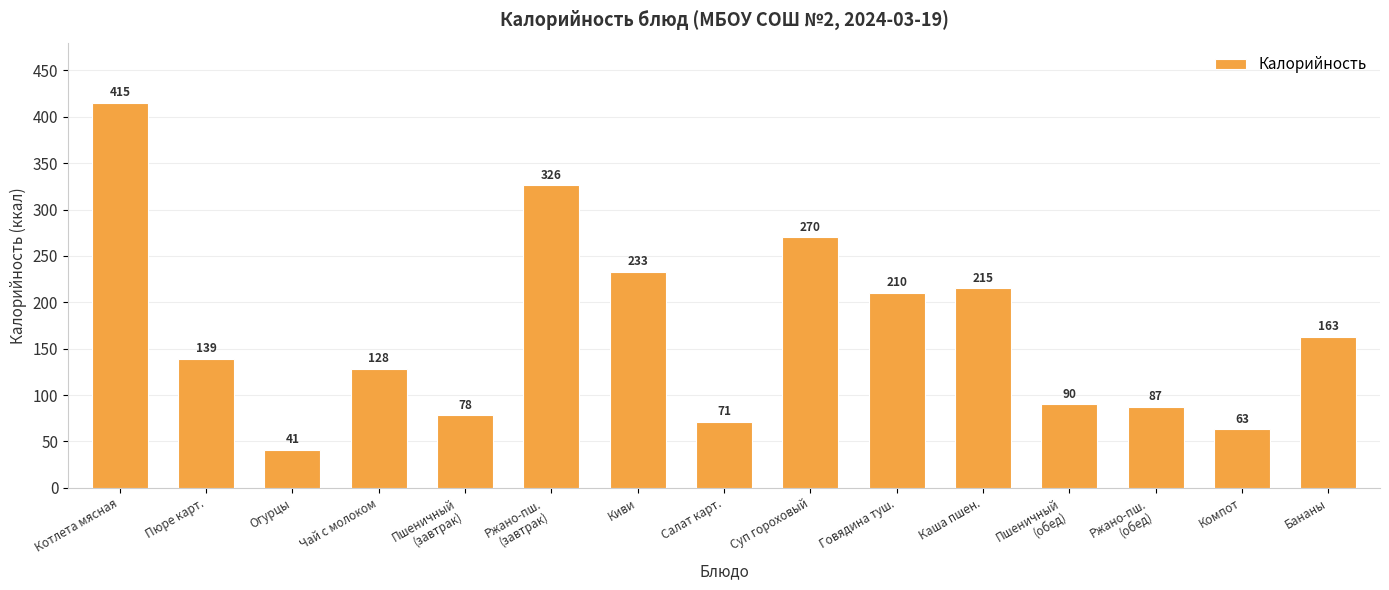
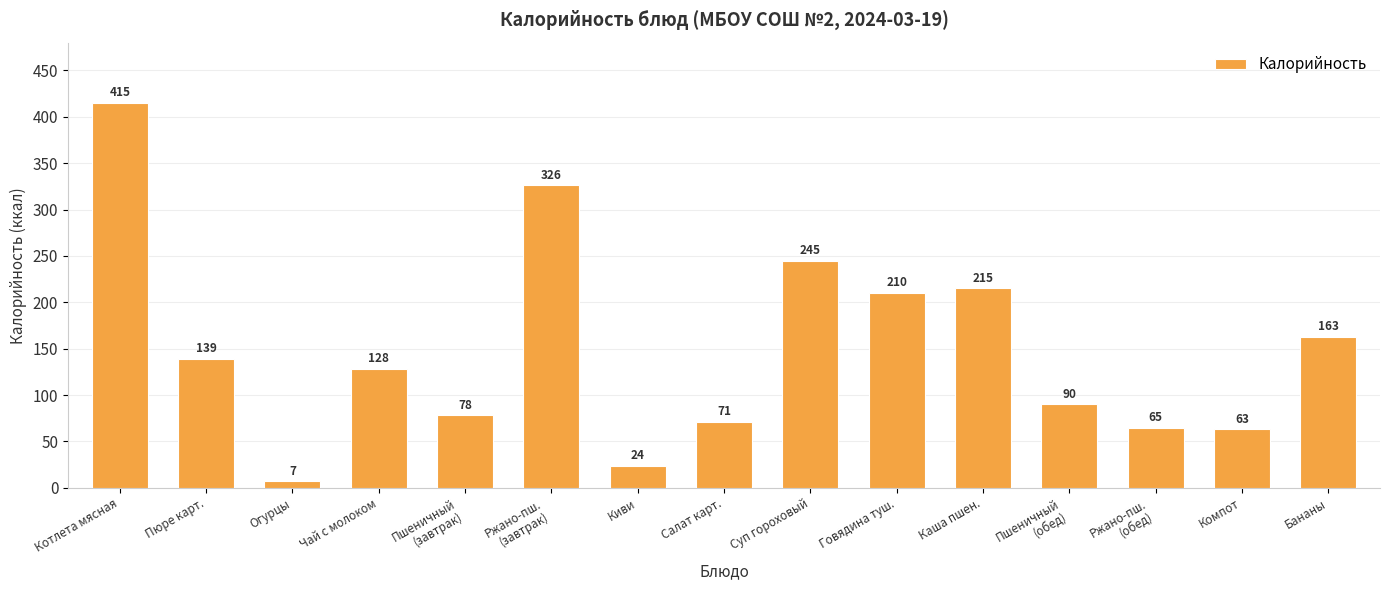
  {
    "Котлета мясная": 415,
    "Пюре карт.": 139,
-   "Огурцы": 41,
+   "Огурцы": 7,
    "Чай с молоком": 128,
    "Пшеничный (завтрак)": 78,
    "Ржано-пш. (завтрак)": 326,
-   "Киви": 233,
+   "Киви": 24,
    "Салат карт.": 71,
-   "Суп гороховый": 270,
+   "Суп гороховый": 245,
    "Говядина туш.": 210,
    "Каша пшен.": 215,
    "Пшеничный (обед)": 90,
-   "Ржано-пш. (обед)": 87,
+   "Ржано-пш. (обед)": 65,
    "Компот": 63,
    "Бананы": 163
  }
